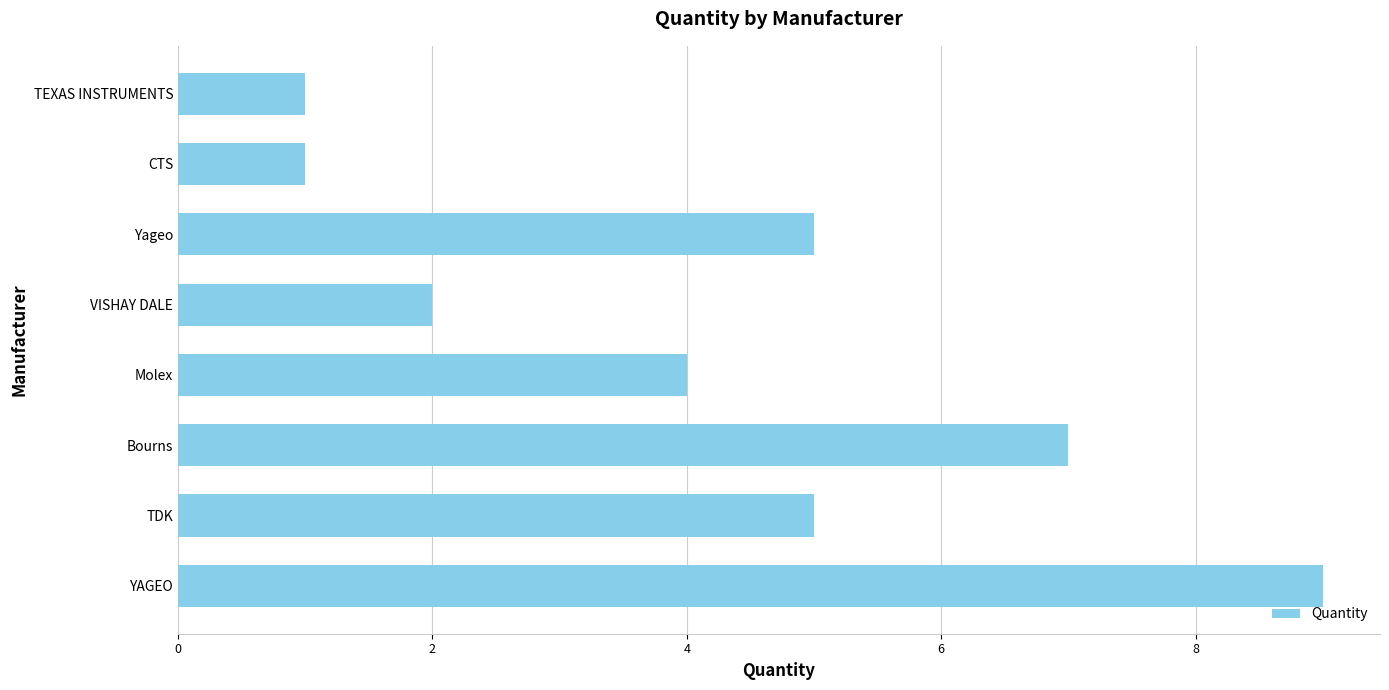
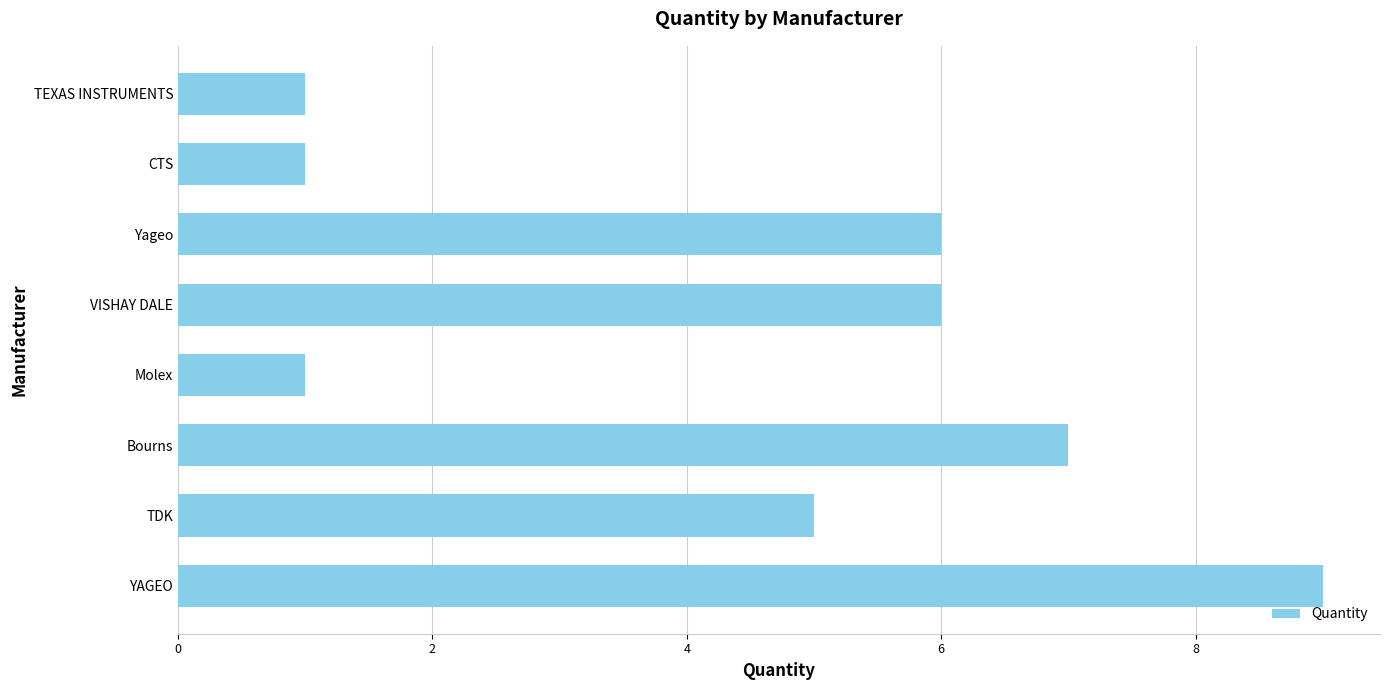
  {
    "TEXAS INSTRUMENTS": 1,
    "CTS": 1,
-   "Yageo": 5,
-   "VISHAY DALE": 2,
-   "Molex": 4,
+   "Yageo": 6,
+   "VISHAY DALE": 6,
+   "Molex": 1,
    "Bourns": 7,
    "TDK": 5,
    "YAGEO": 9
  }
